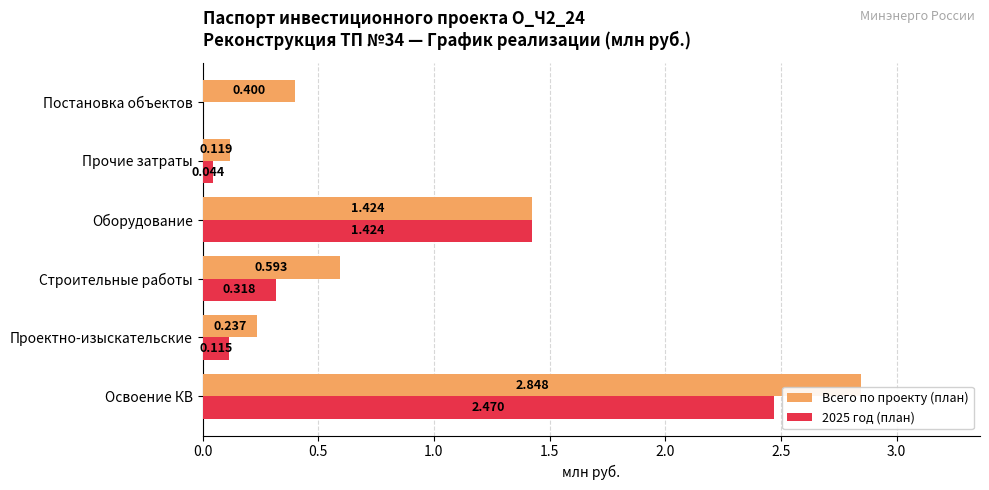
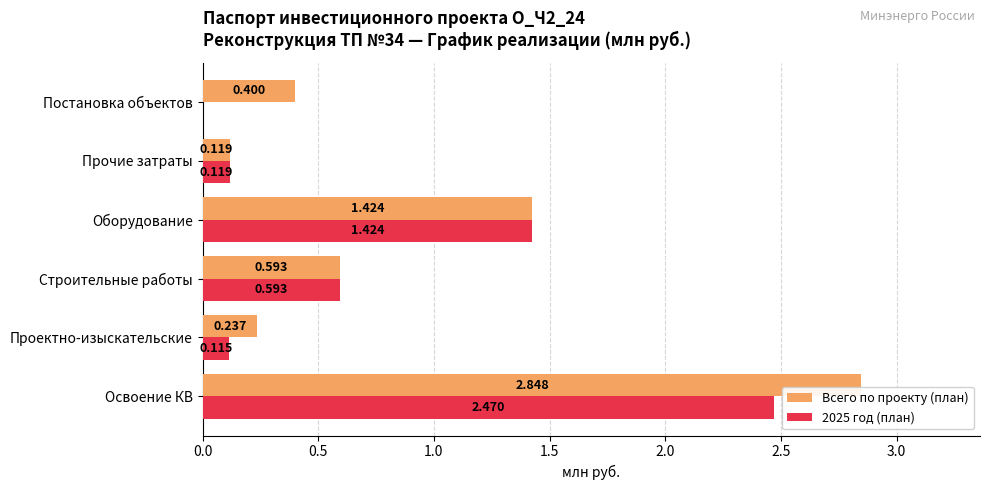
  {
    "Всего по проекту (план)": {
      "Постановка объектов": 0.400,
      "Прочие затраты": 0.119,
      "Оборудование": 1.424,
      "Строительные работы": 0.593,
      "Проектно-изыскательские": 0.237,
      "Освоение КВ": 2.848
    },
    "2025 год (план)": {
-     "Прочие затраты": 0.044,
+     "Прочие затраты": 0.119,
      "Оборудование": 1.424,
-     "Строительные работы": 0.318,
+     "Строительные работы": 0.593,
      "Проектно-изыскательские": 0.115,
      "Освоение КВ": 2.470
    }
  }
